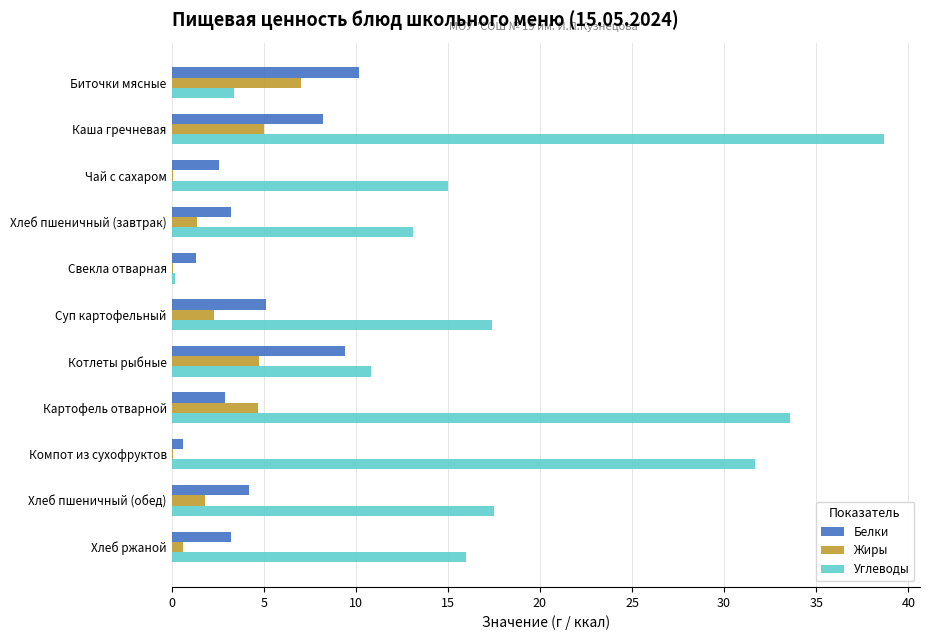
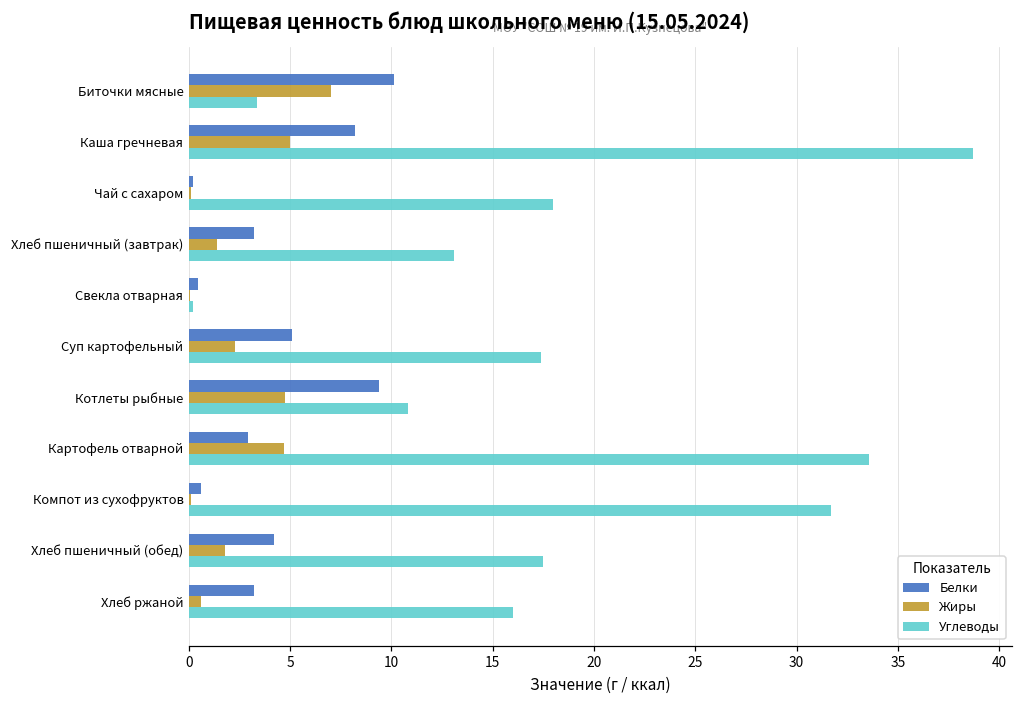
  {
    "Белки": {
      "Биточки мясные": 10.2,
      "Каша гречневая": 8.2,
-     "Чай с сахаром": 2.6,
+     "Чай с сахаром": 0.2,
      "Хлеб пшеничный (завтрак)": 3.2,
-     "Свекла отварная": 1.3,
+     "Свекла отварная": 0.5,
      "Суп картофельный": 5.1,
      "Котлеты рыбные": 9.4,
      "Картофель отварной": 2.9,
      "Компот из сухофруктов": 0.6,
      "Хлеб пшеничный (обед)": 4.2,
      "Хлеб ржаной": 3.2
    },
    "Жиры": {
      "Биточки мясные": 7.0,
      "Каша гречневая": 5.0,
      "Хлеб пшеничный (завтрак)": 1.4,
      "Суп картофельный": 2.3,
      "Котлеты рыбные": 4.7,
      "Картофель отварной": 4.7,
      "Хлеб пшеничный (обед)": 1.8,
      "Хлеб ржаной": 0.6
    },
    "Углеводы": {
      "Биточки мясные": 3.4,
      "Каша гречневая": 38.7,
-     "Чай с сахаром": 15,
+     "Чай с сахаром": 18,
      "Хлеб пшеничный (завтрак)": 13,
      "Свекла отварная": 0.2,
      "Суп картофельный": 17.4,
      "Котлеты рыбные": 10.8,
      "Картофель отварной": 33.6,
      "Компот из сухофруктов": 31.7,
      "Хлеб пшеничный (обед)": 17.5,
      "Хлеб ржаной": 16
    }
  }
